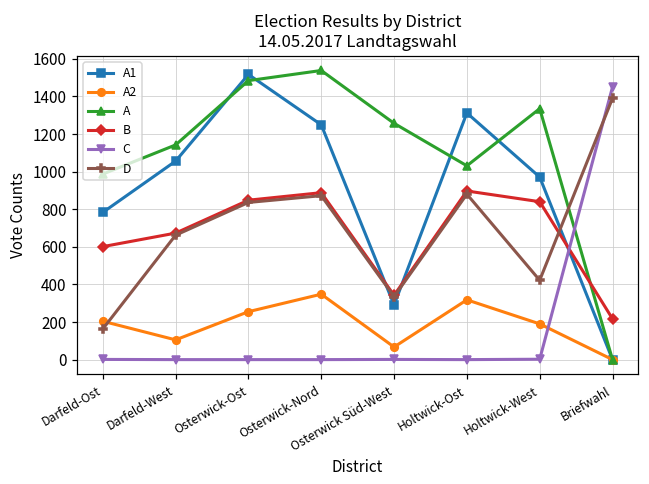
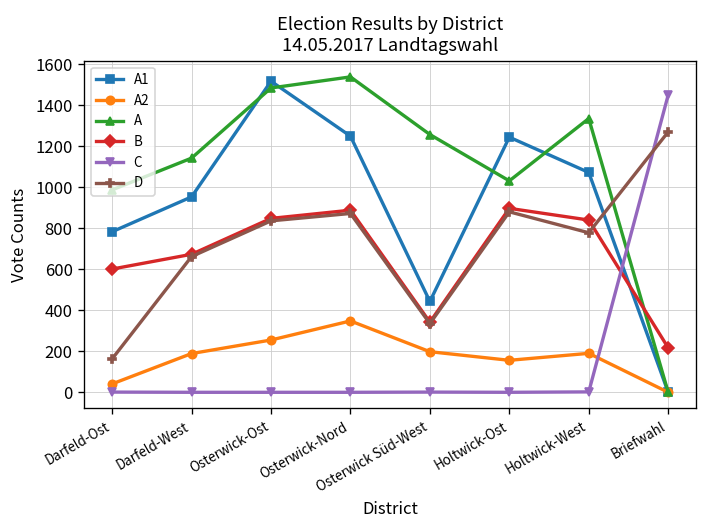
  {
    "A1": {
      "Darfeld-Ost": 780,
-     "Darfeld-West": 1060,
+     "Darfeld-West": 950,
      "Osterwick-Ost": 1520,
      "Osterwick-Nord": 1250,
-     "Osterwick Süd-West": 290,
-     "Holtwick-Ost": 1310,
-     "Holtwick-West": 970
+     "Osterwick Süd-West": 440,
+     "Holtwick-Ost": 1240,
+     "Holtwick-West": 1070
    },
    "A2": {
-     "Darfeld-Ost": 200,
-     "Darfeld-West": 110,
+     "Darfeld-Ost": 40,
+     "Darfeld-West": 190,
      "Osterwick-Ost": 260,
      "Osterwick-Nord": 350,
-     "Osterwick Süd-West": 70,
-     "Holtwick-Ost": 320,
+     "Osterwick Süd-West": 200,
+     "Holtwick-Ost": 160,
      "Holtwick-West": 190
    },
    "A": {
      "Darfeld-Ost": 990,
      "Darfeld-West": 1140,
      "Osterwick-Ost": 1480,
      "Osterwick-Nord": 1540,
      "Osterwick Süd-West": 1260,
      "Holtwick-Ost": 1030,
      "Holtwick-West": 1340
    },
    "B": {
      "Darfeld-Ost": 600,
      "Osterwick-Nord": 890,
      "Holtwick-Ost": 900,
      "Holtwick-West": 840,
      "Briefwahl": 220
    },
    "C": {
      "Darfeld-Ost": 0,
      "Darfeld-West": 0,
      "Osterwick-Ost": 0,
      "Osterwick-Nord": 0,
      "Osterwick Süd-West": 0,
      "Holtwick-Ost": 0,
      "Holtwick-West": 0,
      "Briefwahl": 1450
    },
    "D": {
      "Darfeld-Ost": 160,
      "Osterwick-Nord": 870,
      "Holtwick-Ost": 880,
-     "Holtwick-West": 420,
-     "Briefwahl": 1390
+     "Holtwick-West": 780,
+     "Briefwahl": 1270
    }
  }
